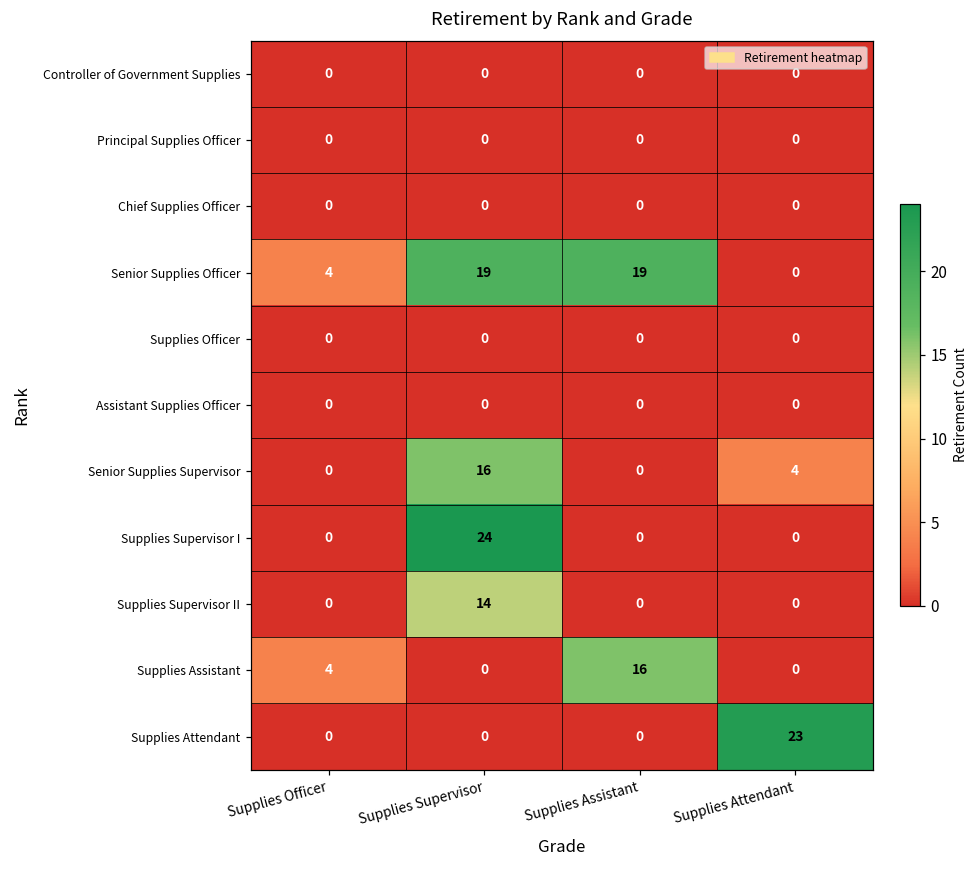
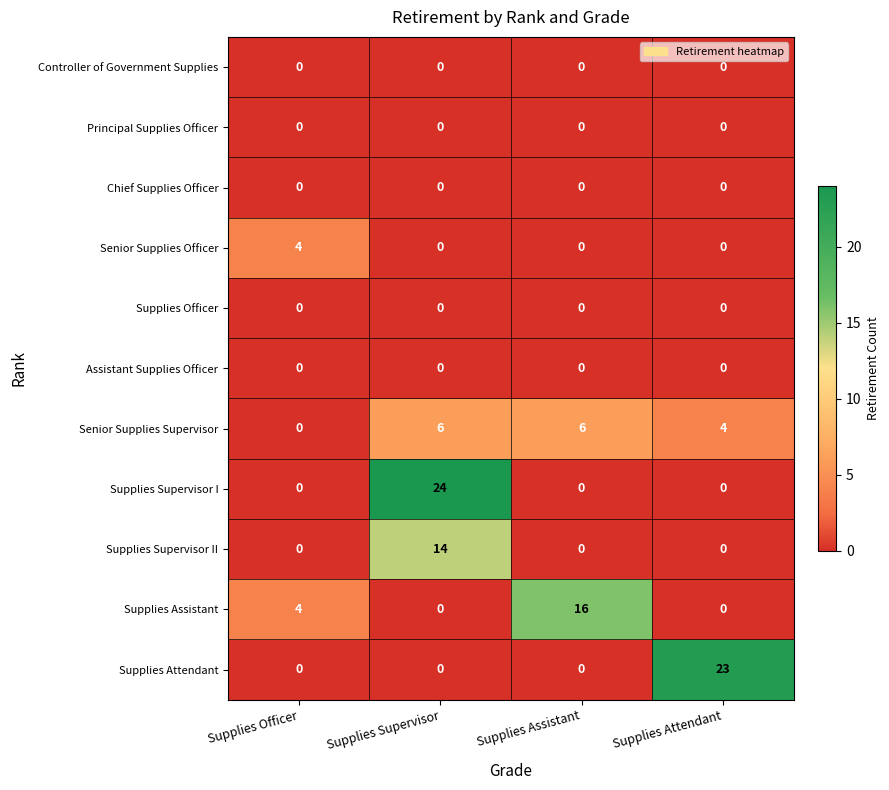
  {
    "Controller of Government Supplies": {
      "Supplies Officer": 0,
      "Supplies Supervisor": 0,
      "Supplies Assistant": 0
    },
    "Principal Supplies Officer": {
      "Supplies Officer": 0,
      "Supplies Supervisor": 0,
      "Supplies Assistant": 0,
      "Supplies Attendant": 0
    },
    "Chief Supplies Officer": {
      "Supplies Officer": 0,
      "Supplies Supervisor": 0,
      "Supplies Assistant": 0,
      "Supplies Attendant": 0
    },
    "Senior Supplies Officer": {
      "Supplies Officer": 4,
-     "Supplies Supervisor": 19,
-     "Supplies Assistant": 19,
+     "Supplies Supervisor": 0,
+     "Supplies Assistant": 0,
      "Supplies Attendant": 0
    },
    "Supplies Officer": {
      "Supplies Officer": 0,
      "Supplies Supervisor": 0,
      "Supplies Assistant": 0,
      "Supplies Attendant": 0
    },
    "Assistant Supplies Officer": {
      "Supplies Officer": 0,
      "Supplies Supervisor": 0,
      "Supplies Assistant": 0,
      "Supplies Attendant": 0
    },
    "Senior Supplies Supervisor": {
      "Supplies Officer": 0,
-     "Supplies Supervisor": 16,
-     "Supplies Assistant": 0,
+     "Supplies Supervisor": 6,
+     "Supplies Assistant": 6,
      "Supplies Attendant": 4
    },
    "Supplies Supervisor I": {
      "Supplies Officer": 0,
      "Supplies Supervisor": 24,
      "Supplies Assistant": 0,
      "Supplies Attendant": 0
    },
    "Supplies Supervisor II": {
      "Supplies Officer": 0,
      "Supplies Supervisor": 14,
      "Supplies Assistant": 0,
      "Supplies Attendant": 0
    },
    "Supplies Assistant": {
      "Supplies Officer": 4,
      "Supplies Supervisor": 0,
      "Supplies Assistant": 16,
      "Supplies Attendant": 0
    },
    "Supplies Attendant": {
      "Supplies Officer": 0,
      "Supplies Supervisor": 0,
      "Supplies Assistant": 0,
      "Supplies Attendant": 23
    }
  }
